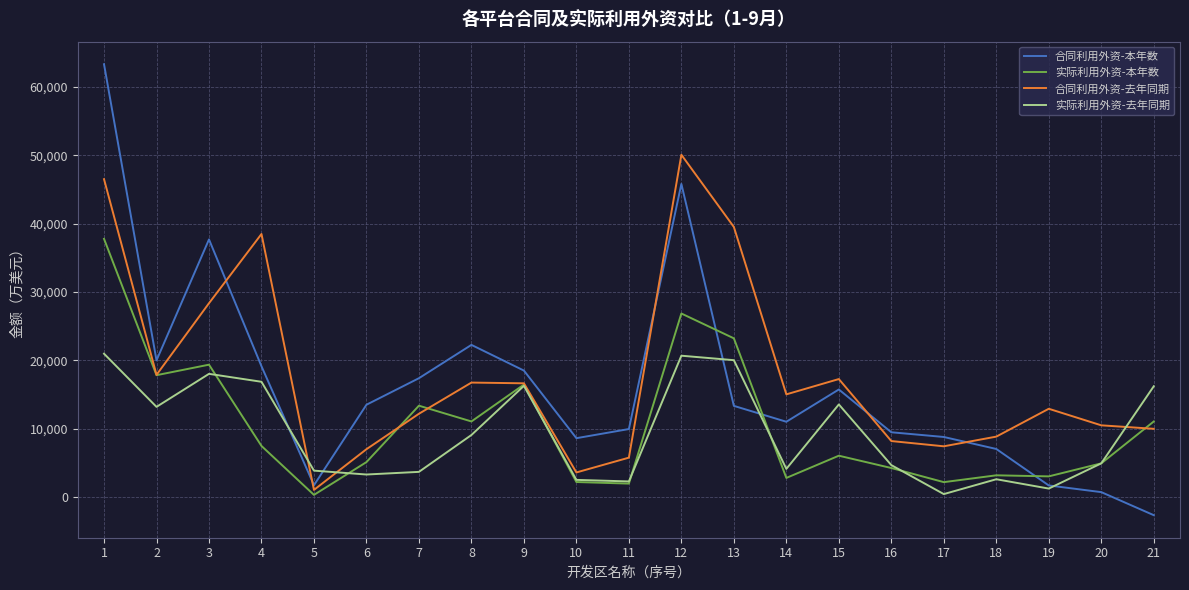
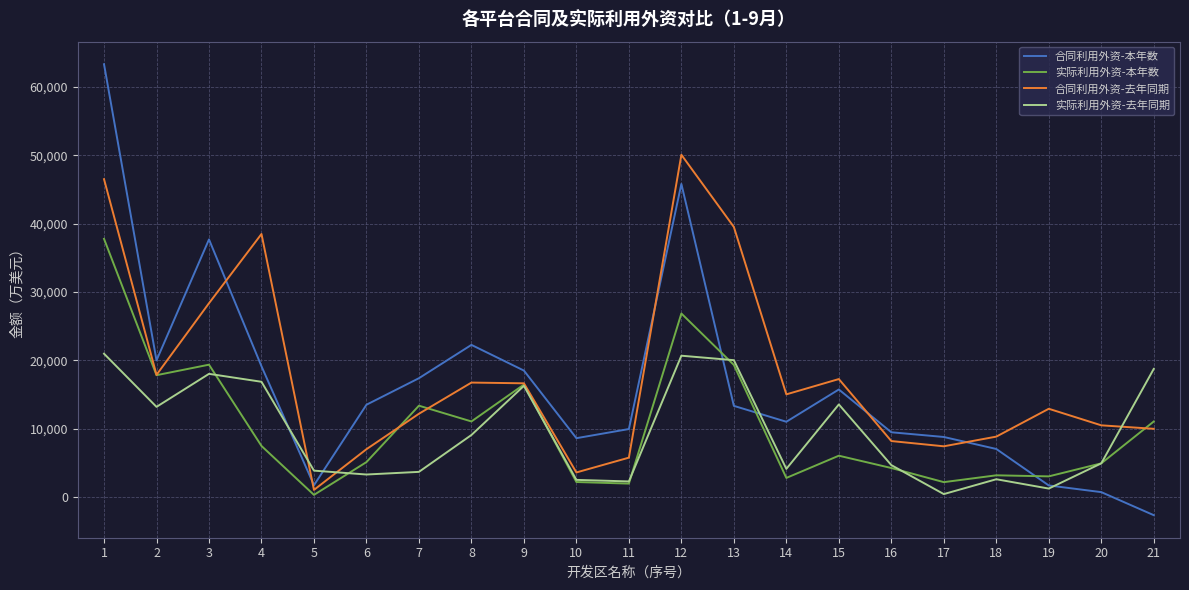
  {
    "合同利用外资-本年数": {
      "1": "63,000",
      "2": "20,000",
      "3": "38,000",
      "4": "19,000",
      "5": "2,000",
      "6": "13,000",
      "7": "17,000",
      "8": "22,000",
      "9": "18,000",
      "10": "9,000",
      "11": "10,000",
      "12": "46,000",
      "13": "13,000",
      "14": "11,000",
      "15": "16,000",
      "16": "9,000",
      "17": "9,000",
      "18": "7,000",
      "19": "2,000",
      "20": "1,000",
      "21": "-3,000"
    },
    "实际利用外资-本年数": {
      "1": "38,000",
      "3": "19,000",
      "4": "7,000",
      "5": "0",
      "6": "5,000",
      "7": "13,000",
      "8": "11,000",
      "12": "27,000",
-     "13": "23,000",
+     "13": "19,000",
      "14": "3,000",
      "15": "6,000",
      "16": "4,000",
      "17": "2,000",
      "18": "3,000",
      "19": "3,000",
      "21": "11,000"
    },
    "合同利用外资-去年同期": {
      "1": "47,000",
      "3": "28,000",
      "4": "38,000",
      "5": "1,000",
      "6": "7,000",
      "7": "12,000",
      "8": "17,000",
      "10": "4,000",
      "11": "6,000",
      "12": "50,000",
      "13": "40,000",
      "14": "15,000",
      "15": "17,000",
      "16": "8,000",
      "17": "7,000",
      "18": "9,000",
      "19": "13,000",
      "20": "10,000",
      "21": "10,000"
    },
    "实际利用外资-去年同期": {
      "1": "21,000",
      "2": "13,000",
      "3": "18,000",
      "4": "17,000",
      "5": "4,000",
      "6": "3,000",
      "7": "4,000",
      "8": "9,000",
      "12": "21,000",
      "13": "20,000",
      "14": "4,000",
      "15": "14,000",
      "16": "5,000",
      "17": "0",
      "18": "3,000",
      "19": "1,000",
-     "21": "16,000"
+     "21": "19,000"
    }
  }
